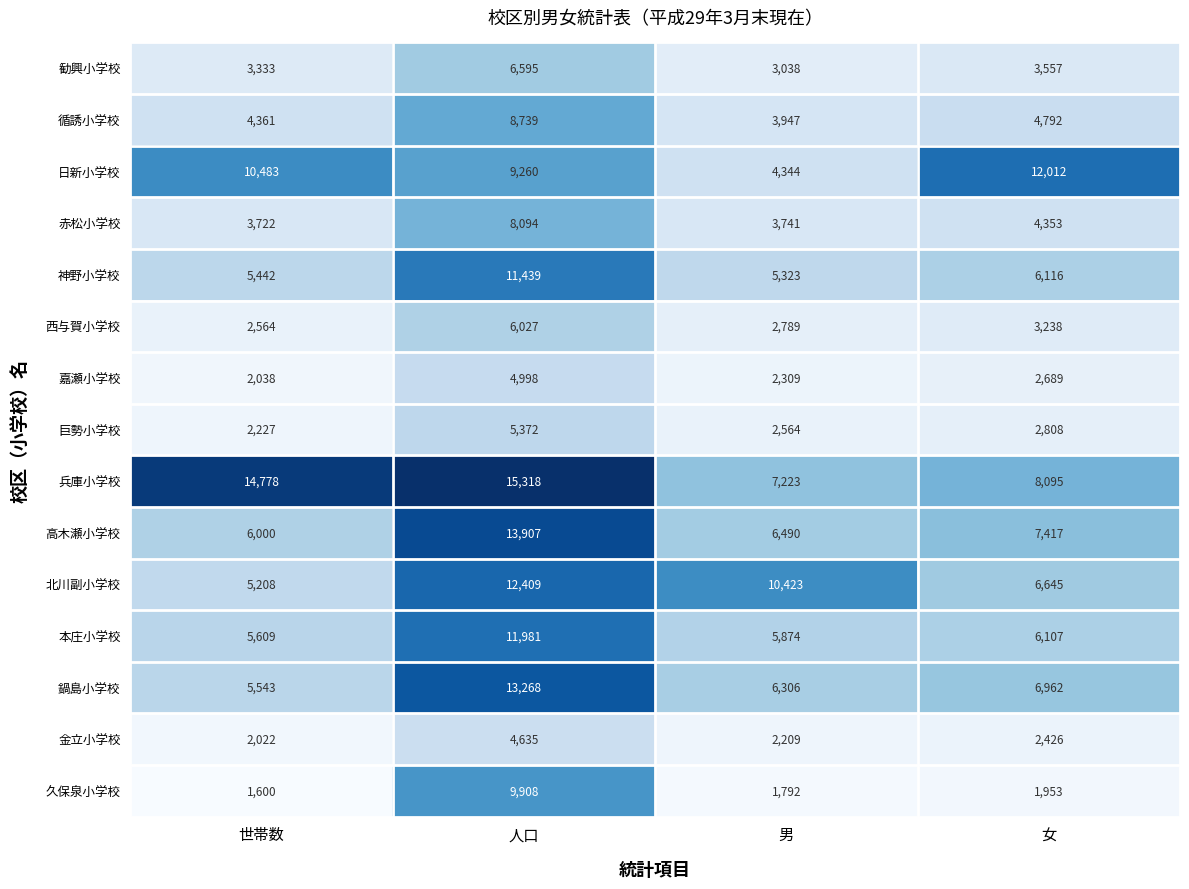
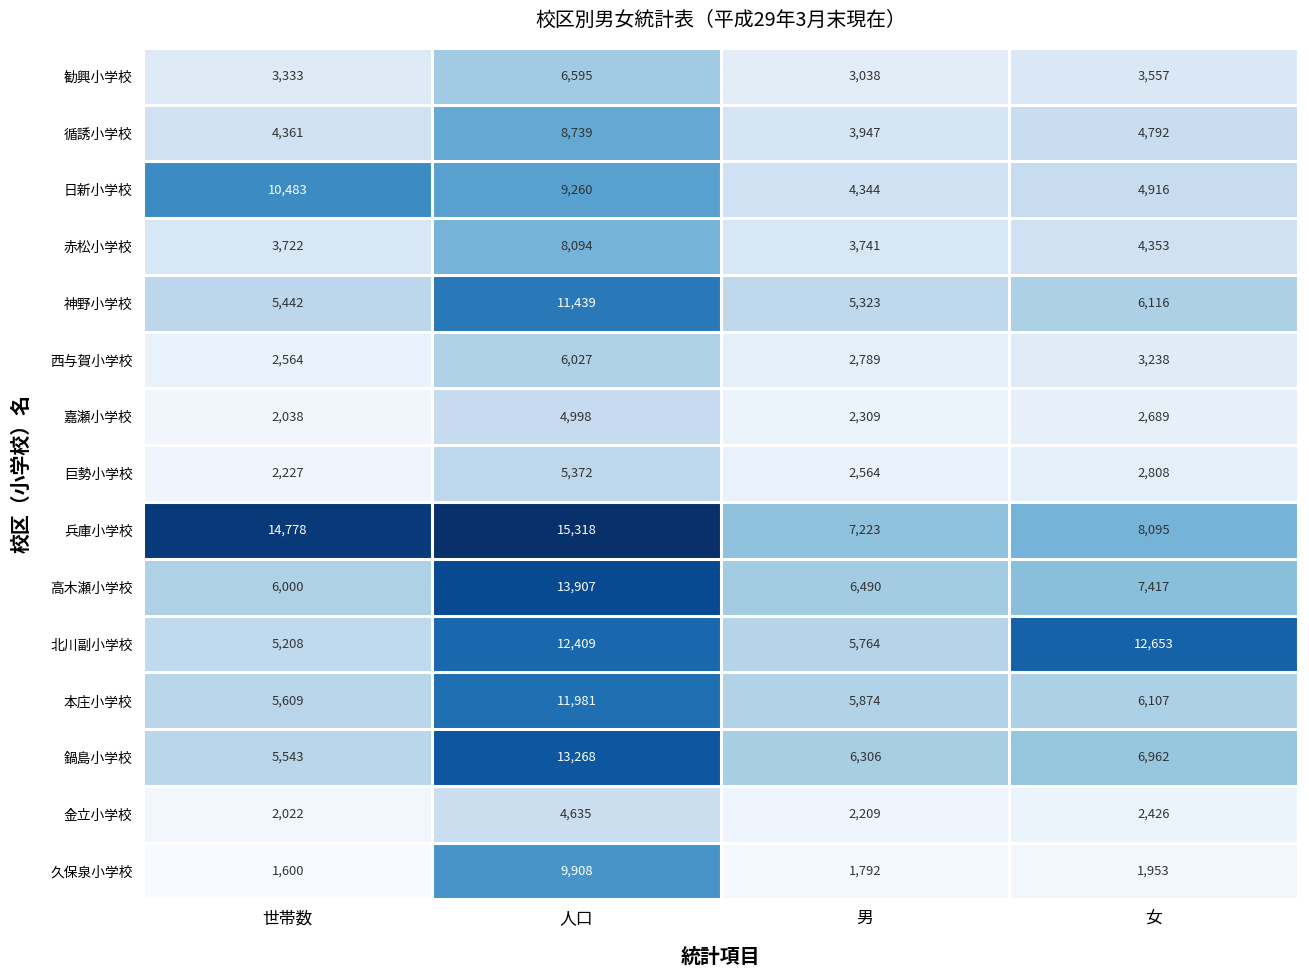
  {
    "勧興小学校": {
      "世帯数": "3,333",
      "人口": "6,595",
      "男": "3,038",
      "女": "3,557"
    },
    "循誘小学校": {
      "世帯数": "4,361",
      "人口": "8,739",
      "男": "3,947",
      "女": "4,792"
    },
    "日新小学校": {
      "世帯数": "10,483",
      "人口": "9,260",
      "男": "4,344",
-     "女": "12,012"
+     "女": "4,916"
    },
    "赤松小学校": {
      "世帯数": "3,722",
      "人口": "8,094",
      "男": "3,741",
      "女": "4,353"
    },
    "神野小学校": {
      "世帯数": "5,442",
      "人口": "11,439",
      "男": "5,323",
      "女": "6,116"
    },
    "西与賀小学校": {
      "世帯数": "2,564",
      "人口": "6,027",
      "男": "2,789",
      "女": "3,238"
    },
    "嘉瀬小学校": {
      "世帯数": "2,038",
      "人口": "4,998",
      "男": "2,309",
      "女": "2,689"
    },
    "巨勢小学校": {
      "世帯数": "2,227",
      "人口": "5,372",
      "男": "2,564",
      "女": "2,808"
    },
    "兵庫小学校": {
      "世帯数": "14,778",
      "人口": "15,318",
      "男": "7,223",
      "女": "8,095"
    },
    "高木瀬小学校": {
      "世帯数": "6,000",
      "人口": "13,907",
      "男": "6,490",
      "女": "7,417"
    },
    "北川副小学校": {
      "世帯数": "5,208",
      "人口": "12,409",
-     "男": "10,423",
-     "女": "6,645"
+     "男": "5,764",
+     "女": "12,653"
    },
    "本庄小学校": {
      "世帯数": "5,609",
      "人口": "11,981",
      "男": "5,874",
      "女": "6,107"
    },
    "鍋島小学校": {
      "世帯数": "5,543",
      "人口": "13,268",
      "男": "6,306",
      "女": "6,962"
    },
    "金立小学校": {
      "世帯数": "2,022",
      "人口": "4,635",
      "男": "2,209",
      "女": "2,426"
    },
    "久保泉小学校": {
      "世帯数": "1,600",
      "人口": "9,908",
      "男": "1,792",
      "女": "1,953"
    }
  }
